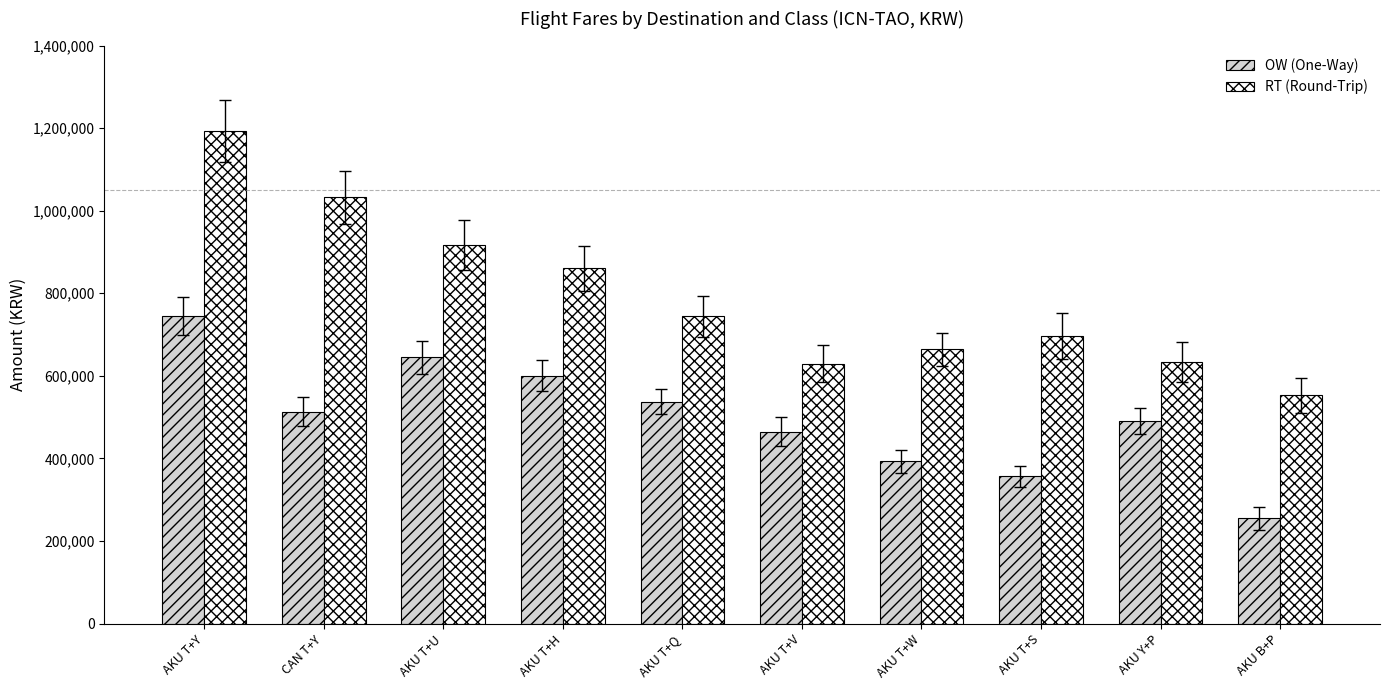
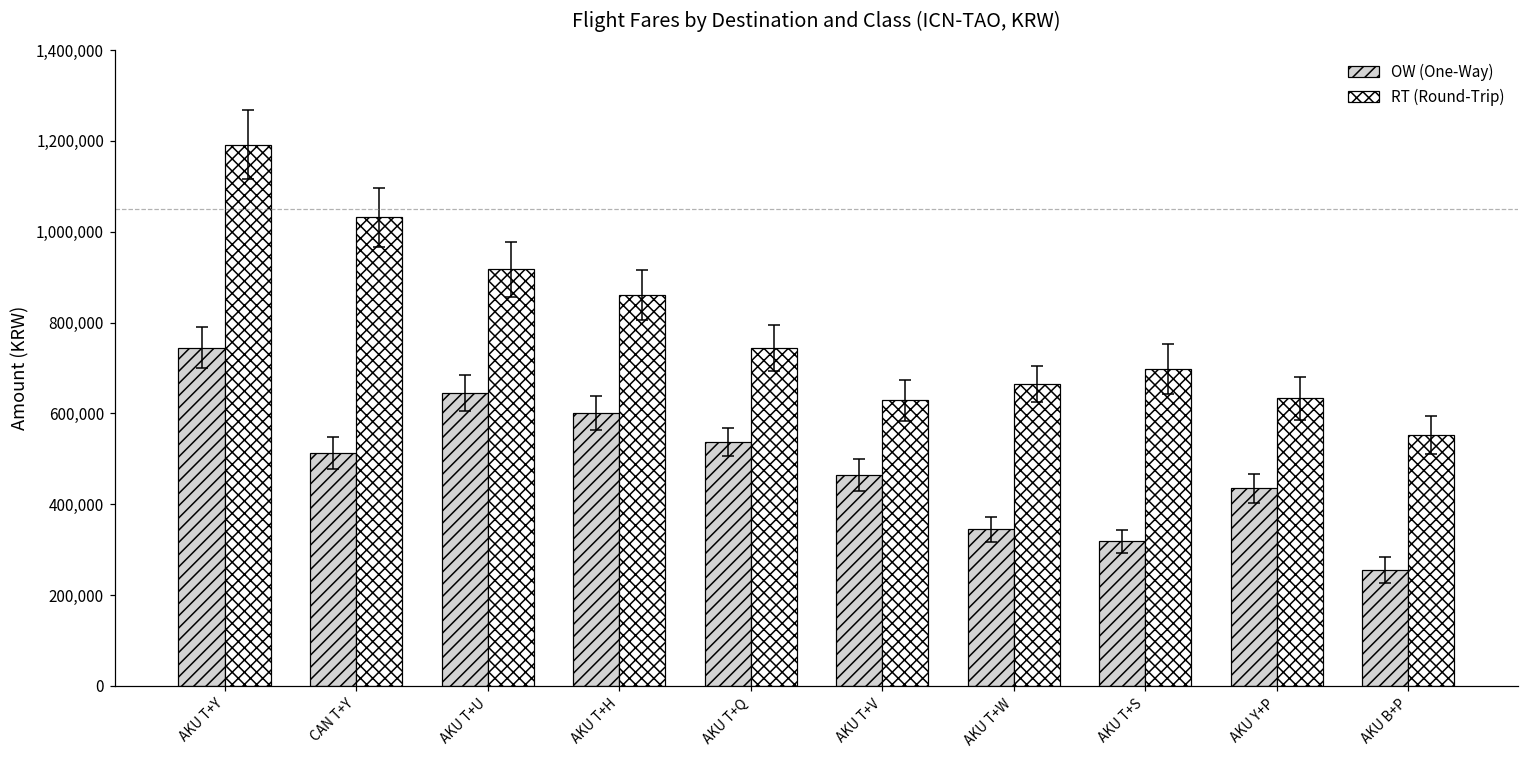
  {
    "OW (One-Way)": {
      "AKU T+Y": "750,000",
      "CAN T+Y": "510,000",
      "AKU T+U": "650,000",
      "AKU T+H": "600,000",
      "AKU T+Q": "540,000",
      "AKU T+V": "470,000",
-     "AKU T+W": "390,000",
-     "AKU T+S": "360,000",
-     "AKU Y+P": "490,000",
+     "AKU T+W": "340,000",
+     "AKU T+S": "320,000",
+     "AKU Y+P": "440,000",
      "AKU B+P": "250,000"
    },
    "RT (Round-Trip)": {
      "AKU T+Y": "1,190,000",
      "CAN T+Y": "1,030,000",
      "AKU T+U": "920,000",
      "AKU T+H": "860,000",
      "AKU T+Q": "740,000",
      "AKU T+V": "630,000",
      "AKU T+W": "660,000",
      "AKU T+S": "700,000",
      "AKU Y+P": "630,000",
      "AKU B+P": "550,000"
    }
  }
